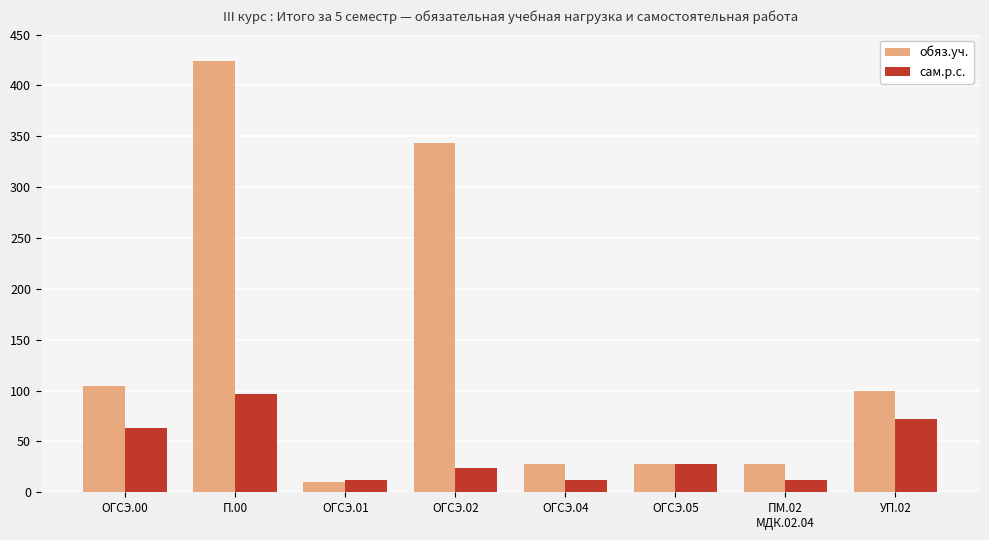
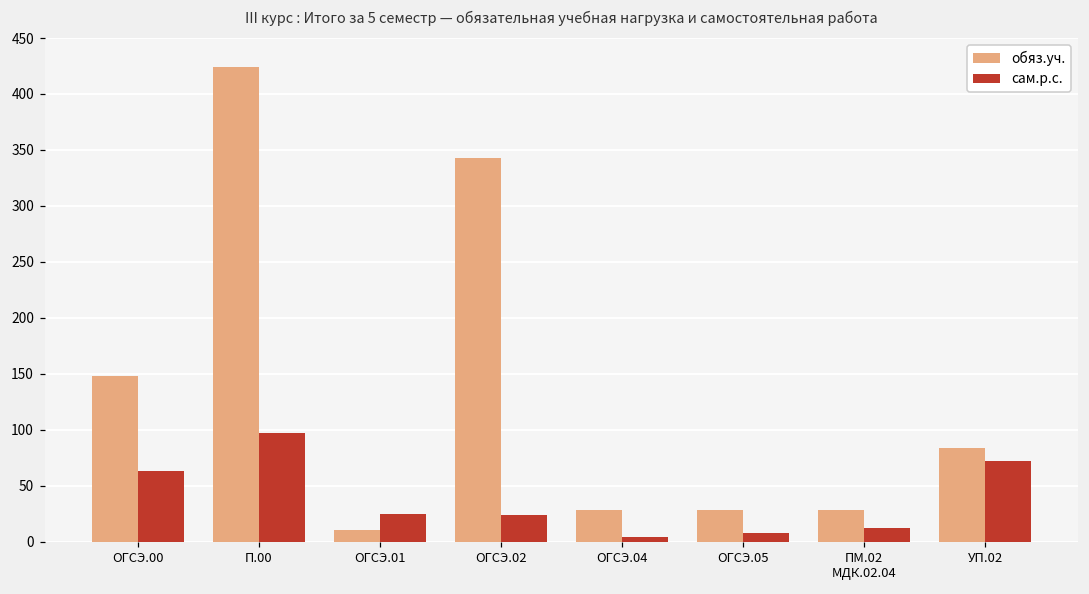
  {
    "обяз.уч.": {
-     "ОГСЭ.00": 104,
+     "ОГСЭ.00": 148,
      "П.00": 424,
      "ОГСЭ.01": 10,
      "ОГСЭ.02": 343,
      "ОГСЭ.04": 28,
      "ОГСЭ.05": 28,
      "ПМ.02 МДК.02.04": 28,
-     "УП.02": 100
+     "УП.02": 84
    },
    "сам.р.с.": {
      "ОГСЭ.00": 63,
      "П.00": 97,
-     "ОГСЭ.01": 12,
+     "ОГСЭ.01": 25,
      "ОГСЭ.02": 24,
-     "ОГСЭ.04": 12,
-     "ОГСЭ.05": 28,
+     "ОГСЭ.04": 4,
+     "ОГСЭ.05": 8,
      "ПМ.02 МДК.02.04": 12,
      "УП.02": 72
    }
  }
